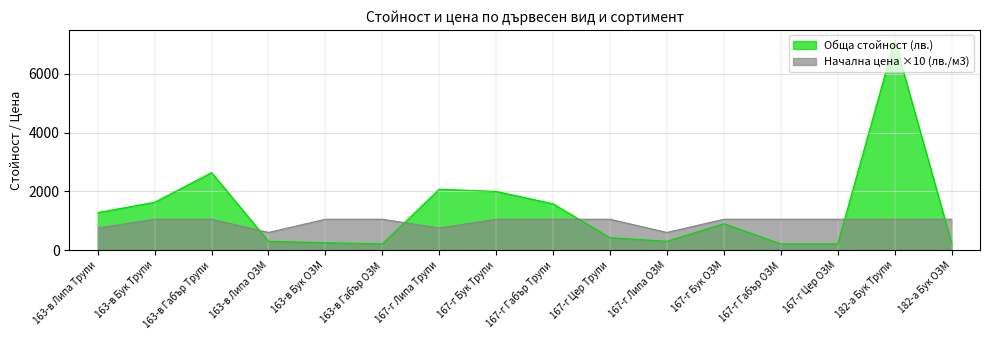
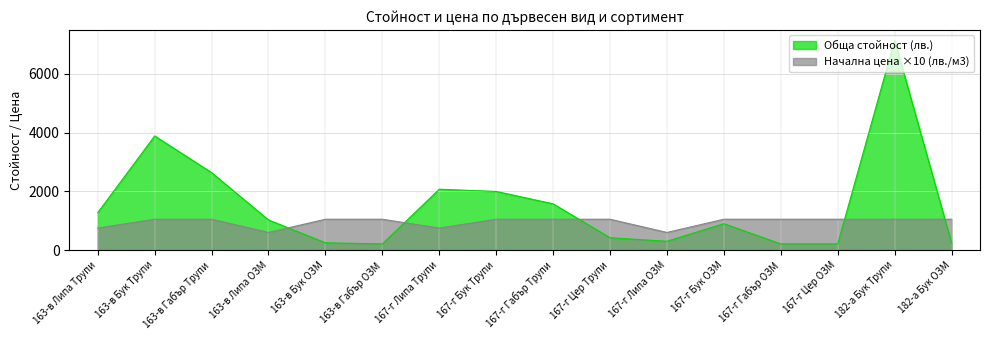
  {
    "Обща стойност (лв.)": {
      "163-в Липа Трупи": 1300,
-     "163-в Бук Трупи": 1600,
+     "163-в Бук Трупи": 3900,
      "163-в Габър Трупи": 2600,
-     "163-в Липа ОЗМ": 300,
+     "163-в Липа ОЗМ": 1000,
      "163-в Бук ОЗМ": 200,
      "163-в Габър ОЗМ": 200,
      "167-г Липа Трупи": 2100,
      "167-г Бук Трупи": 2000,
      "167-г Габър Трупи": 1600,
      "167-г Цер Трупи": 400,
      "167-г Липа ОЗМ": 300,
      "167-г Бук ОЗМ": 900,
      "167-г Габър ОЗМ": 200,
      "167-г Цер ОЗМ": 200,
      "182-а Бук ОЗМ": 200
    },
    "Начална цена ×10 (лв./м3)": {
      "163-в Липа Трупи": 800,
      "163-в Бук Трупи": 1100,
      "163-в Габър Трупи": 1100,
      "163-в Липа ОЗМ": 600,
      "163-в Бук ОЗМ": 1100,
      "163-в Габър ОЗМ": 1100,
      "167-г Липа Трупи": 800,
      "167-г Бук Трупи": 1100,
      "167-г Габър Трупи": 1100,
      "167-г Цер Трупи": 1100,
      "167-г Липа ОЗМ": 600,
      "167-г Бук ОЗМ": 1100,
      "167-г Габър ОЗМ": 1100,
      "167-г Цер ОЗМ": 1100,
      "182-а Бук Трупи": 1100,
      "182-а Бук ОЗМ": 1100
    }
  }
